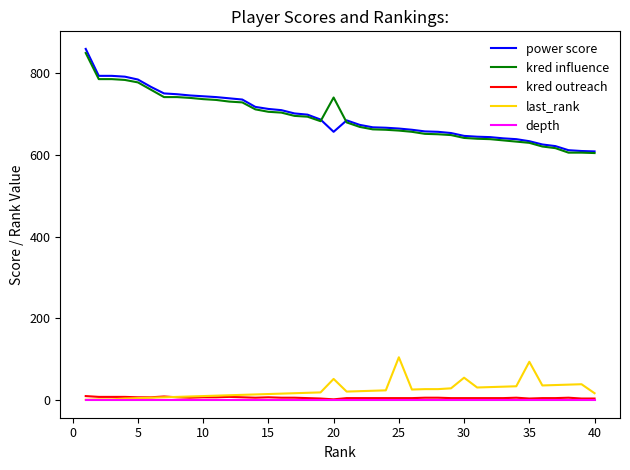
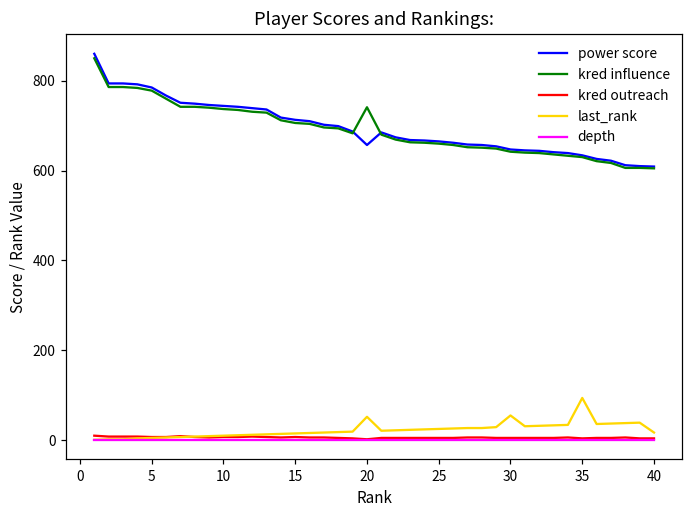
  {
    "power score": {
      "5": 790,
      "10": 740,
      "15": 710,
      "20": 660
    },
    "kred influence": {
      "5": 780,
      "10": 740,
      "15": 710,
      "20": 740
    },
    "kred outreach": {
      "15": 10
    },
    "last_rank": {
      "15": 20,
      "20": 50,
-     "25": 110,
+     "25": 30,
      "30": 60,
      "35": 90,
      "40": 20
    },
    "depth": {
      "10": 0,
      "15": 0
    }
  }
